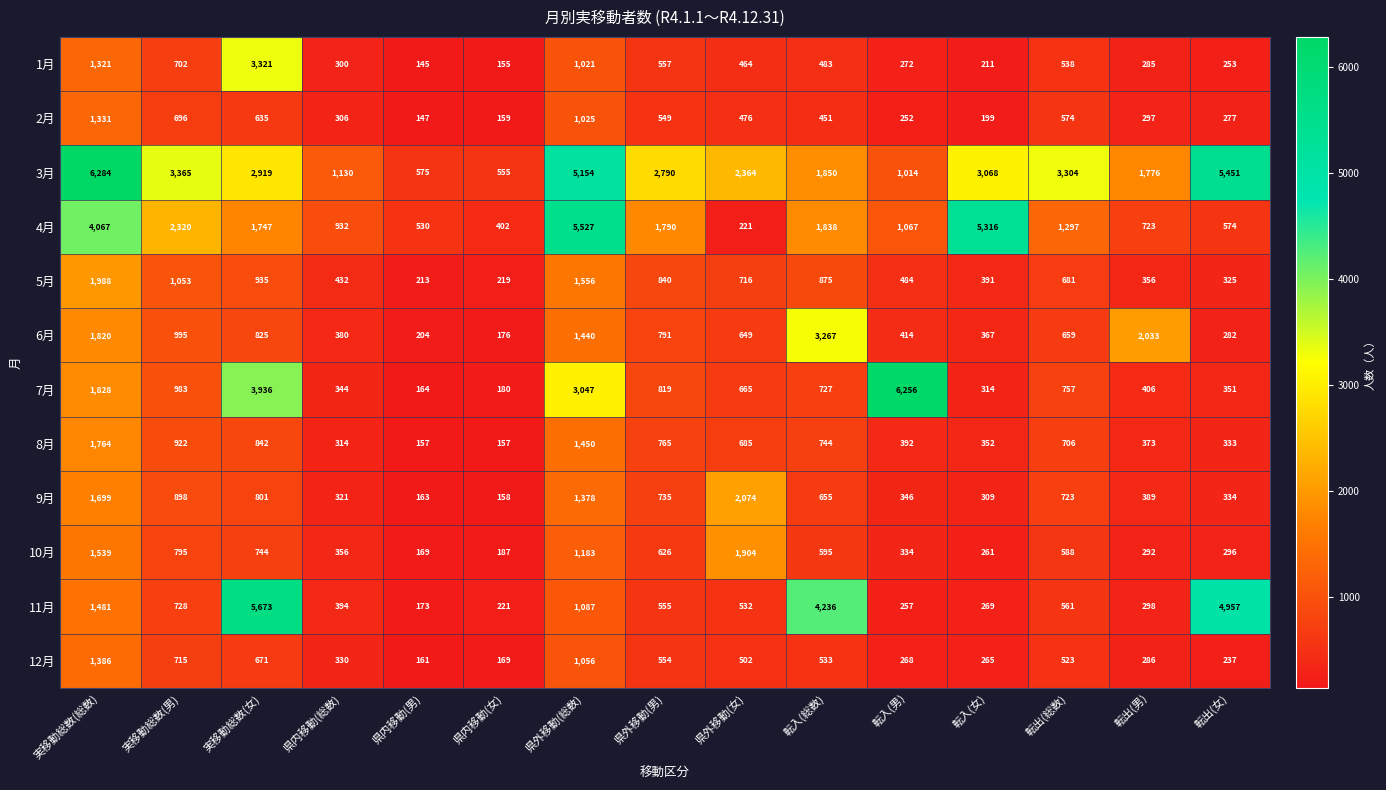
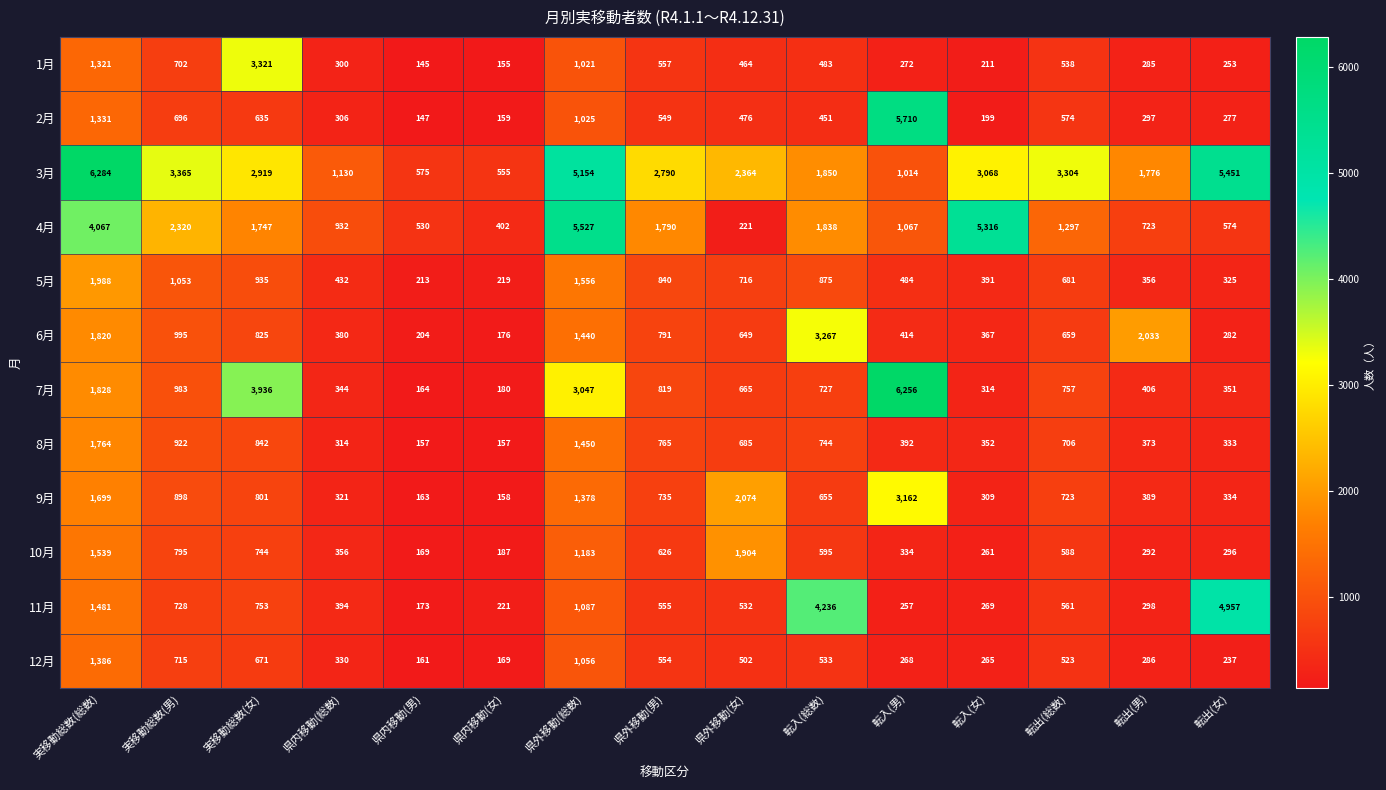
  {
    "1月": {
      "実移動総数(総数)": "1,321",
      "実移動総数(男)": "702",
      "実移動総数(女)": "3,321",
      "県内移動(総数)": "300",
      "県内移動(男)": "145",
      "県内移動(女)": "155",
      "県外移動(総数)": "1,021",
      "県外移動(男)": "557",
      "県外移動(女)": "464",
      "転入(総数)": "483",
      "転入(男)": "272",
      "転入(女)": "211",
      "転出(総数)": "538",
      "転出(男)": "285",
      "転出(女)": "253"
    },
    "2月": {
      "実移動総数(総数)": "1,331",
      "実移動総数(男)": "696",
      "実移動総数(女)": "635",
      "県内移動(総数)": "306",
      "県内移動(男)": "147",
      "県内移動(女)": "159",
      "県外移動(総数)": "1,025",
      "県外移動(男)": "549",
      "県外移動(女)": "476",
      "転入(総数)": "451",
-     "転入(男)": "252",
+     "転入(男)": "5,710",
      "転入(女)": "199",
      "転出(総数)": "574",
      "転出(男)": "297",
      "転出(女)": "277"
    },
    "3月": {
      "実移動総数(総数)": "6,284",
      "実移動総数(男)": "3,365",
      "実移動総数(女)": "2,919",
      "県内移動(総数)": "1,130",
      "県内移動(男)": "575",
      "県内移動(女)": "555",
      "県外移動(総数)": "5,154",
      "県外移動(男)": "2,790",
      "県外移動(女)": "2,364",
      "転入(総数)": "1,850",
      "転入(男)": "1,014",
      "転入(女)": "3,068",
      "転出(総数)": "3,304",
      "転出(男)": "1,776",
      "転出(女)": "5,451"
    },
    "4月": {
      "実移動総数(総数)": "4,067",
      "実移動総数(男)": "2,320",
      "実移動総数(女)": "1,747",
      "県内移動(総数)": "932",
      "県内移動(男)": "530",
      "県内移動(女)": "402",
      "県外移動(総数)": "5,527",
      "県外移動(男)": "1,790",
      "県外移動(女)": "221",
      "転入(総数)": "1,838",
      "転入(男)": "1,067",
      "転入(女)": "5,316",
      "転出(総数)": "1,297",
      "転出(男)": "723",
      "転出(女)": "574"
    },
    "5月": {
      "実移動総数(総数)": "1,988",
      "実移動総数(男)": "1,053",
      "実移動総数(女)": "935",
      "県内移動(総数)": "432",
      "県内移動(男)": "213",
      "県内移動(女)": "219",
      "県外移動(総数)": "1,556",
      "県外移動(男)": "840",
      "県外移動(女)": "716",
      "転入(総数)": "875",
      "転入(男)": "484",
      "転入(女)": "391",
      "転出(総数)": "681",
      "転出(男)": "356",
      "転出(女)": "325"
    },
    "6月": {
      "実移動総数(総数)": "1,820",
      "実移動総数(男)": "995",
      "実移動総数(女)": "825",
      "県内移動(総数)": "380",
      "県内移動(男)": "204",
      "県内移動(女)": "176",
      "県外移動(総数)": "1,440",
      "県外移動(男)": "791",
      "県外移動(女)": "649",
      "転入(総数)": "3,267",
      "転入(男)": "414",
      "転入(女)": "367",
      "転出(総数)": "659",
      "転出(男)": "2,033",
      "転出(女)": "282"
    },
    "7月": {
      "実移動総数(総数)": "1,828",
      "実移動総数(男)": "983",
      "実移動総数(女)": "3,936",
      "県内移動(総数)": "344",
      "県内移動(男)": "164",
      "県内移動(女)": "180",
      "県外移動(総数)": "3,047",
      "県外移動(男)": "819",
      "県外移動(女)": "665",
      "転入(総数)": "727",
      "転入(男)": "6,256",
      "転入(女)": "314",
      "転出(総数)": "757",
      "転出(男)": "406",
      "転出(女)": "351"
    },
    "8月": {
      "実移動総数(総数)": "1,764",
      "実移動総数(男)": "922",
      "実移動総数(女)": "842",
      "県内移動(総数)": "314",
      "県内移動(男)": "157",
      "県内移動(女)": "157",
      "県外移動(総数)": "1,450",
      "県外移動(男)": "765",
      "県外移動(女)": "685",
      "転入(総数)": "744",
      "転入(男)": "392",
      "転入(女)": "352",
      "転出(総数)": "706",
      "転出(男)": "373",
      "転出(女)": "333"
    },
    "9月": {
      "実移動総数(総数)": "1,699",
      "実移動総数(男)": "898",
      "実移動総数(女)": "801",
      "県内移動(総数)": "321",
      "県内移動(男)": "163",
      "県内移動(女)": "158",
      "県外移動(総数)": "1,378",
      "県外移動(男)": "735",
      "県外移動(女)": "2,074",
      "転入(総数)": "655",
-     "転入(男)": "346",
+     "転入(男)": "3,162",
      "転入(女)": "309",
      "転出(総数)": "723",
      "転出(男)": "389",
      "転出(女)": "334"
    },
    "10月": {
      "実移動総数(総数)": "1,539",
      "実移動総数(男)": "795",
      "実移動総数(女)": "744",
      "県内移動(総数)": "356",
      "県内移動(男)": "169",
      "県内移動(女)": "187",
      "県外移動(総数)": "1,183",
      "県外移動(男)": "626",
      "県外移動(女)": "1,904",
      "転入(総数)": "595",
      "転入(男)": "334",
      "転入(女)": "261",
      "転出(総数)": "588",
      "転出(男)": "292",
      "転出(女)": "296"
    },
    "11月": {
      "実移動総数(総数)": "1,481",
      "実移動総数(男)": "728",
-     "実移動総数(女)": "5,673",
+     "実移動総数(女)": "753",
      "県内移動(総数)": "394",
      "県内移動(男)": "173",
      "県内移動(女)": "221",
      "県外移動(総数)": "1,087",
      "県外移動(男)": "555",
      "県外移動(女)": "532",
      "転入(総数)": "4,236",
      "転入(男)": "257",
      "転入(女)": "269",
      "転出(総数)": "561",
      "転出(男)": "298",
      "転出(女)": "4,957"
    },
    "12月": {
      "実移動総数(総数)": "1,386",
      "実移動総数(男)": "715",
      "実移動総数(女)": "671",
      "県内移動(総数)": "330",
      "県内移動(男)": "161",
      "県内移動(女)": "169",
      "県外移動(総数)": "1,056",
      "県外移動(男)": "554",
      "県外移動(女)": "502",
      "転入(総数)": "533",
      "転入(男)": "268",
      "転入(女)": "265",
      "転出(総数)": "523",
      "転出(男)": "286",
      "転出(女)": "237"
    }
  }
